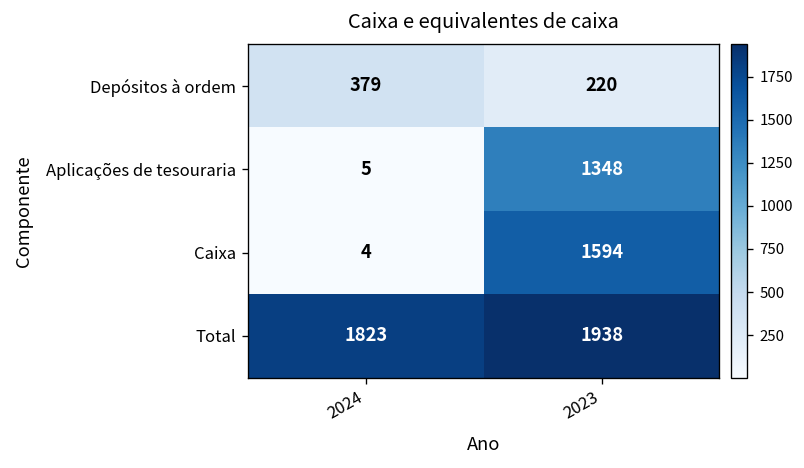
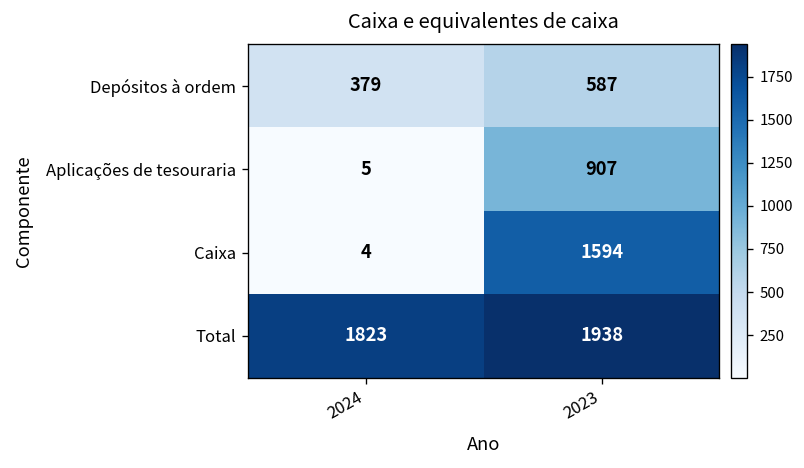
  {
    "Depósitos à ordem": {
      "2024": 379,
-     "2023": 220
+     "2023": 587
    },
    "Aplicações de tesouraria": {
      "2024": 5,
-     "2023": 1348
+     "2023": 907
    },
    "Caixa": {
      "2024": 4,
      "2023": 1594
    },
    "Total": {
      "2024": 1823,
      "2023": 1938
    }
  }
